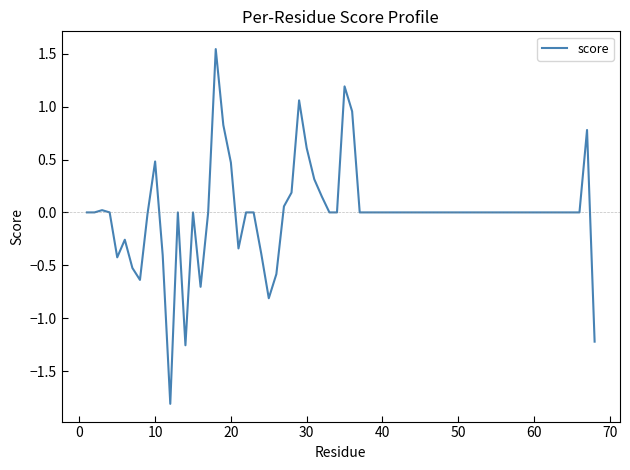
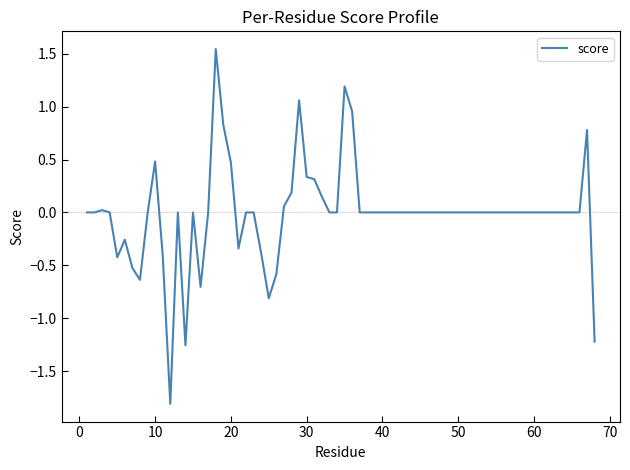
  {
    "10": 0.48,
    "20": 0.47,
-   "30": 0.61
+   "30": 0.34
  }
